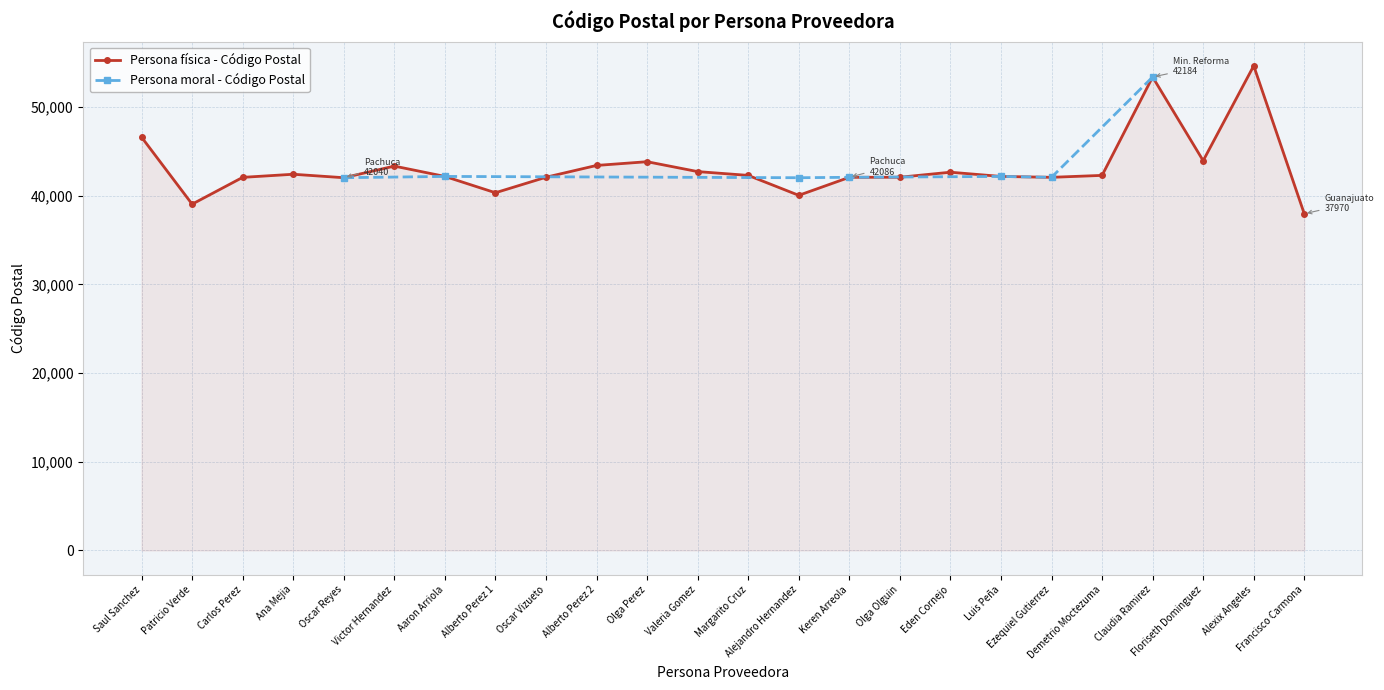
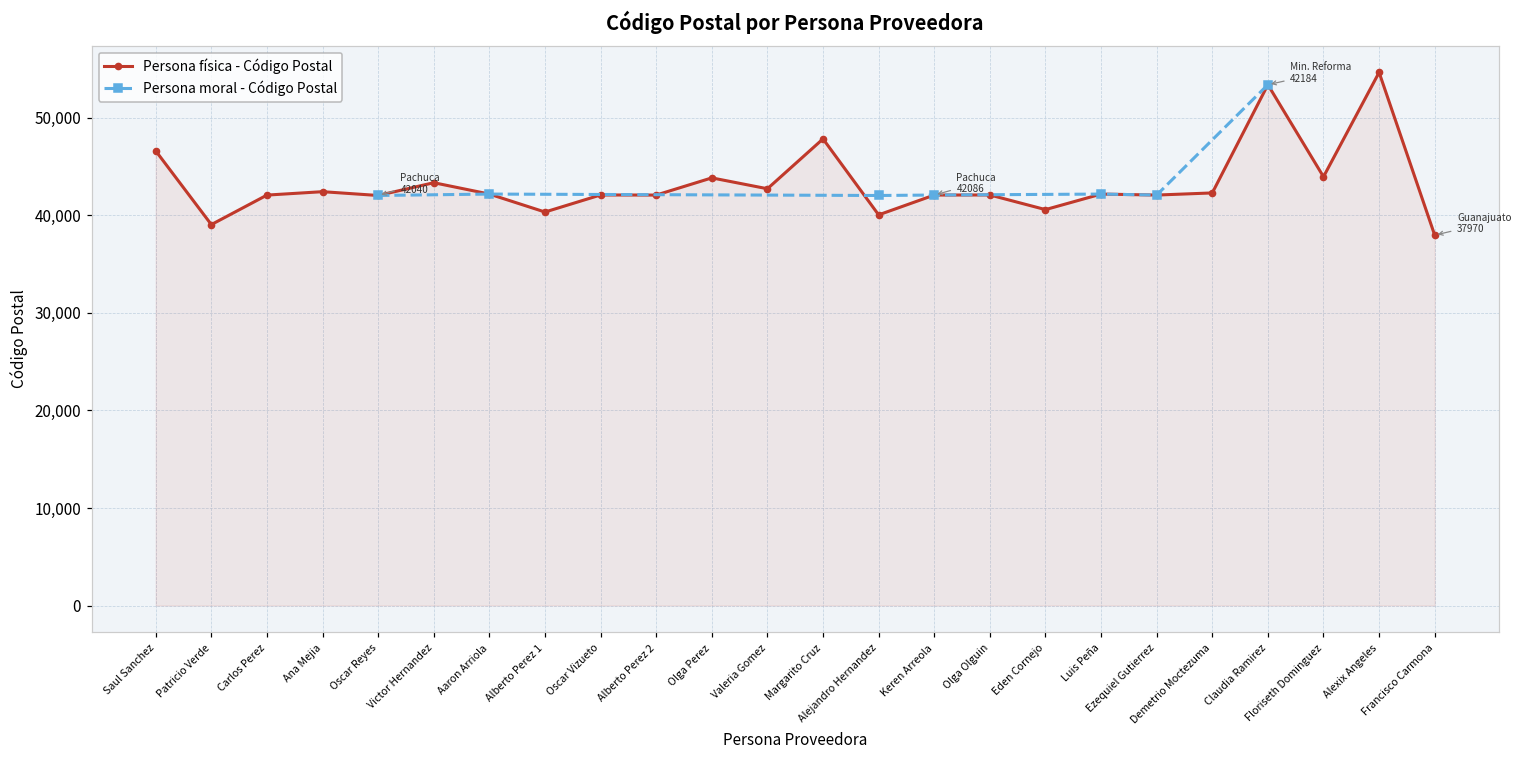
  {
    "Persona física - Código Postal": {
      "Saul Sanchez": "47,000",
      "Patricio Verde": "39,000",
      "Carlos Perez": "42,000",
      "Ana Mejia": "42,000",
      "Alberto Perez 1": "40,000",
      "Oscar Vizueto": "42,000",
-     "Alberto Perez 2": "43,000",
+     "Alberto Perez 2": "42,000",
      "Olga Perez": "44,000",
      "Valeria Gomez": "43,000",
-     "Margarito Cruz": "42,000",
+     "Margarito Cruz": "48,000",
      "Alejandro Hernandez": "40,000",
-     "Eden Cornejo": "43,000",
+     "Eden Cornejo": "41,000",
      "Demetrio Moctezuma": "42,000",
      "Floriseth Dominguez": "44,000",
      "Alexix Angeles": "55,000"
    },
    "Persona moral - Código Postal": {
      "Alejandro Hernandez": "42,000"
    }
  }
